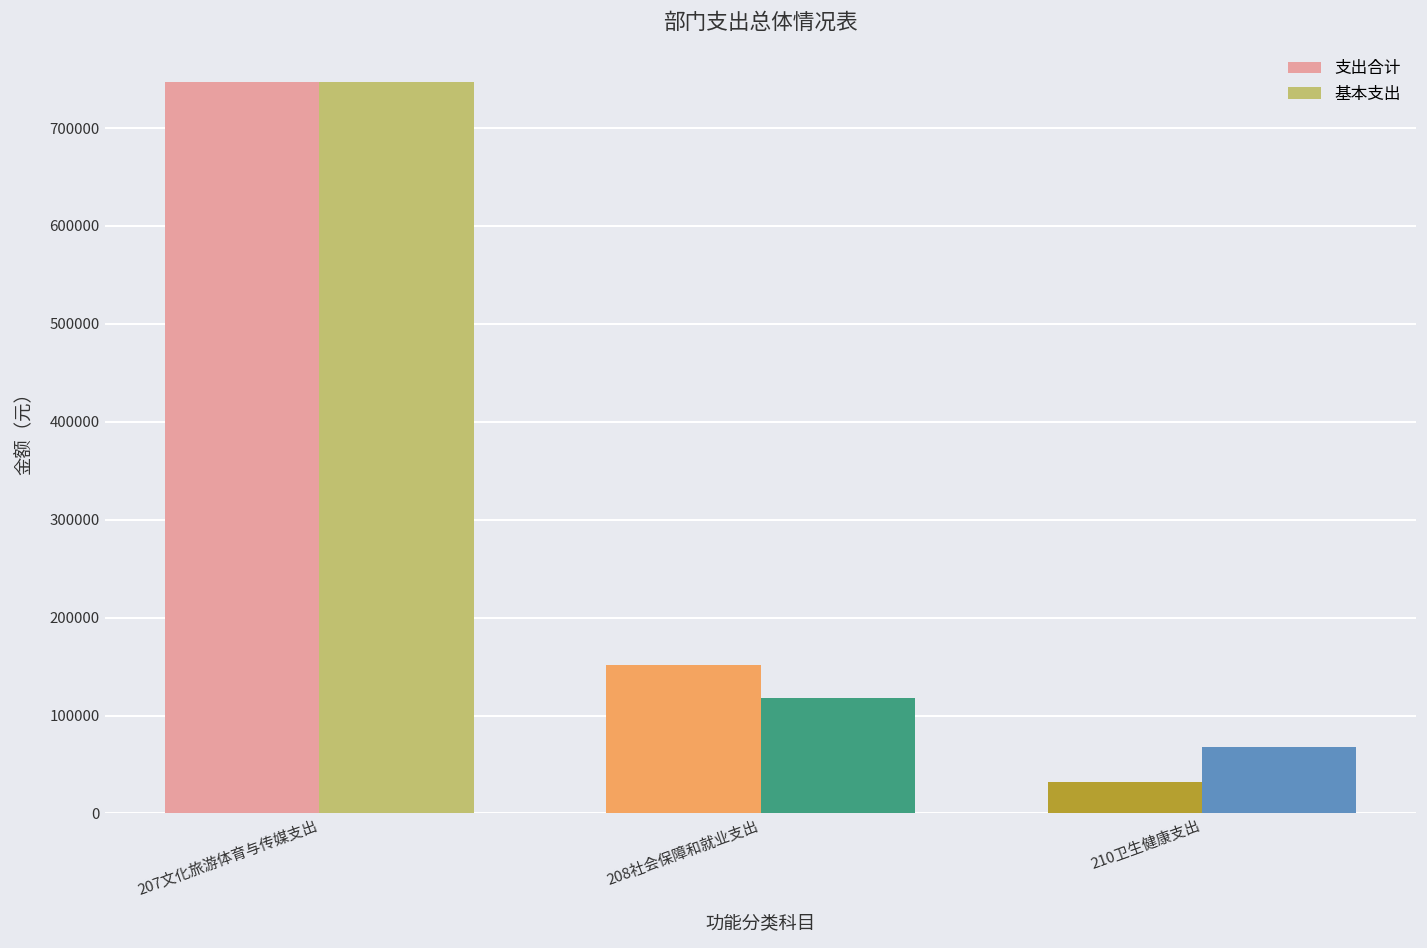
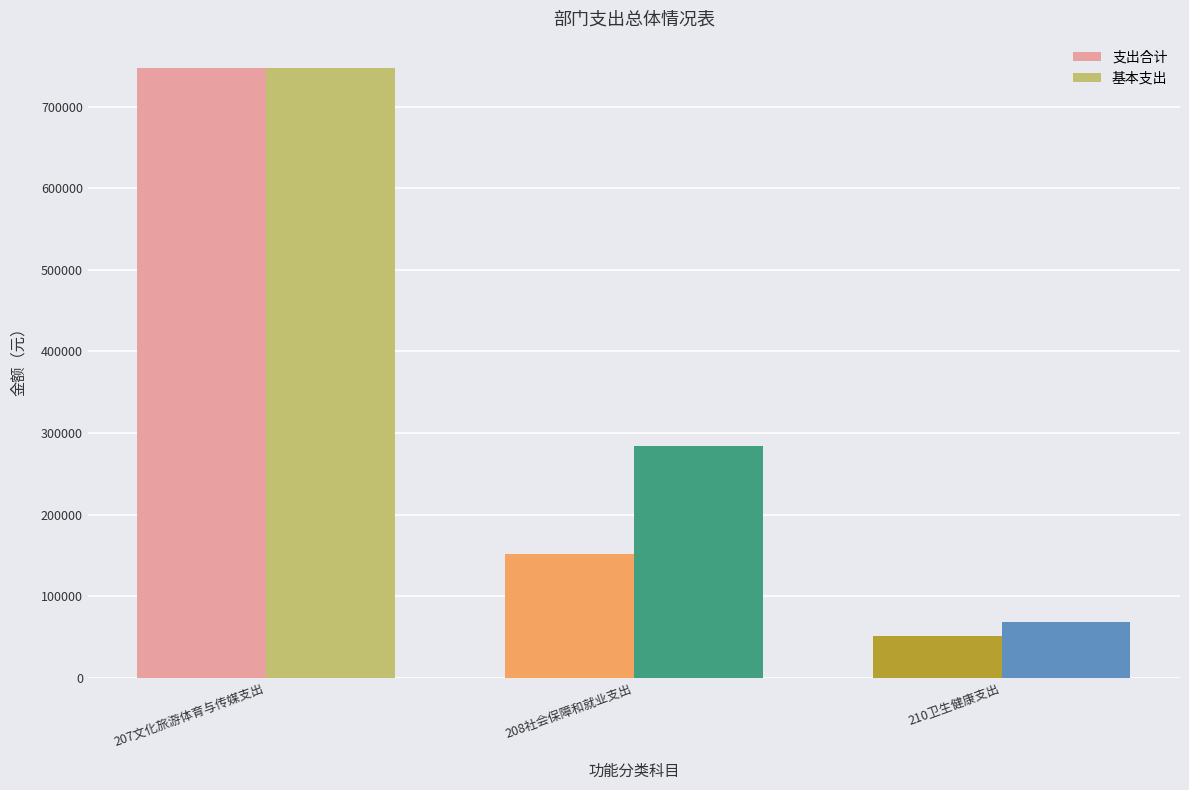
  {
    "支出合计": {
      "207文化旅游体育与传媒支出": 750000,
      "208社会保障和就业支出": 150000,
-     "210卫生健康支出": 30000
+     "210卫生健康支出": 50000
    },
    "基本支出": {
      "207文化旅游体育与传媒支出": 750000,
-     "208社会保障和就业支出": 120000,
+     "208社会保障和就业支出": 280000,
      "210卫生健康支出": 70000
    }
  }
